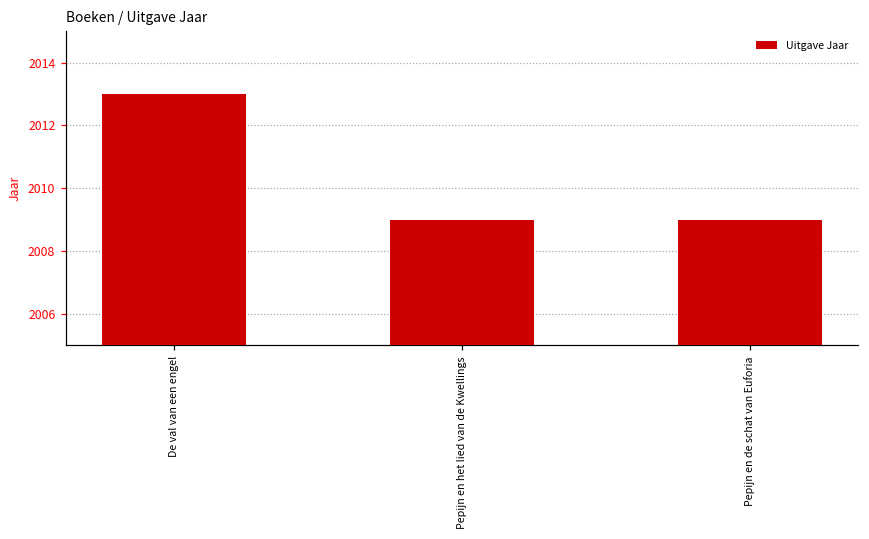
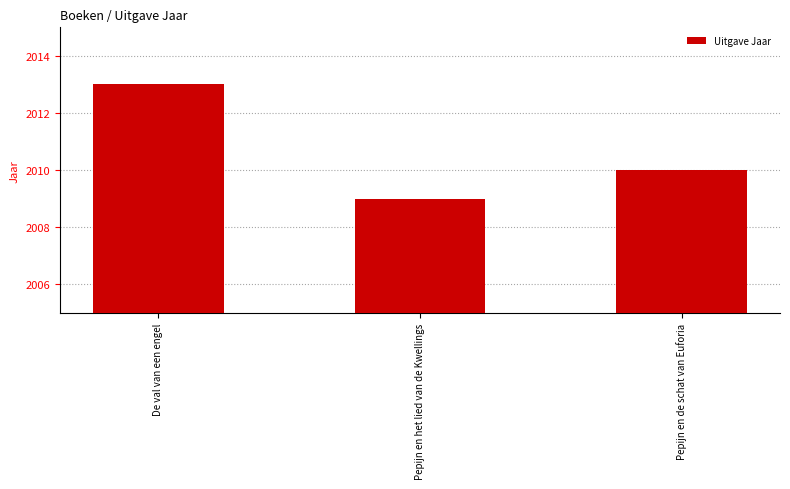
  {
    "De val van een engel": 2013,
    "Pepijn en het lied van de Kwellings": 2009,
-   "Pepijn en de schat van Euforia": 2009
+   "Pepijn en de schat van Euforia": 2010
  }
